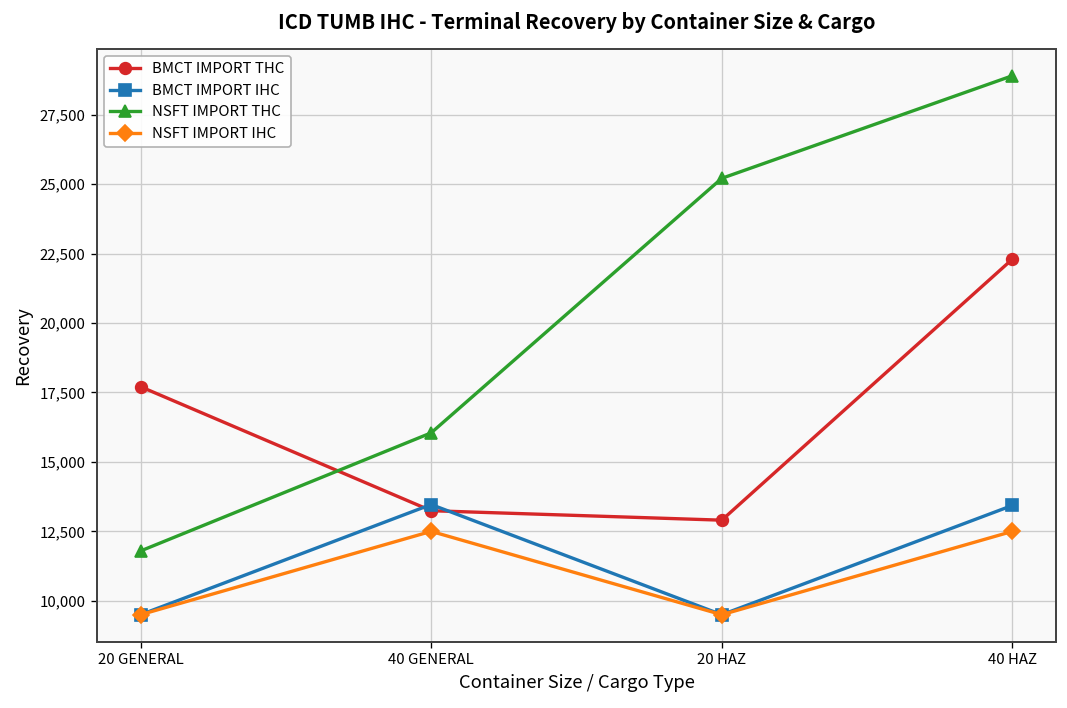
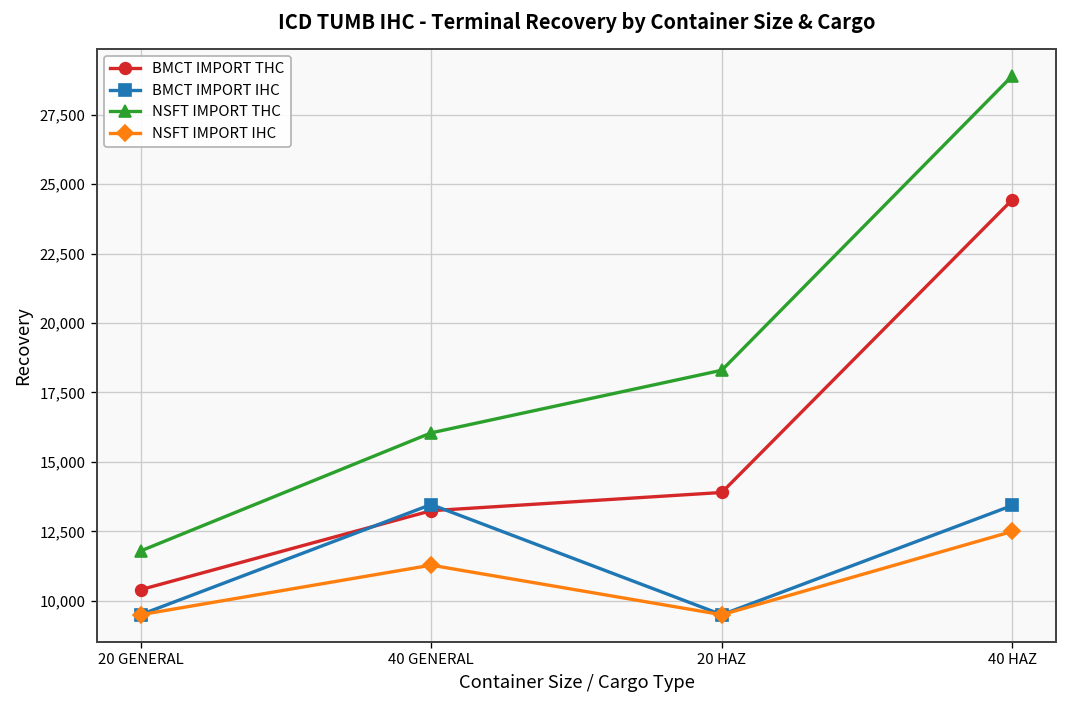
  {
    "BMCT IMPORT THC": {
-     "20 GENERAL": "17,700",
+     "20 GENERAL": "10,400",
      "40 GENERAL": "13,200",
-     "20 HAZ": "12,900",
-     "40 HAZ": "22,300"
+     "20 HAZ": "13,900",
+     "40 HAZ": "24,400"
    },
    "BMCT IMPORT IHC": {
      "40 GENERAL": "13,500",
      "40 HAZ": "13,400"
    },
    "NSFT IMPORT THC": {
      "20 GENERAL": "11,800",
      "40 GENERAL": "16,000",
-     "20 HAZ": "25,200",
+     "20 HAZ": "18,300",
      "40 HAZ": "28,900"
    },
    "NSFT IMPORT IHC": {
-     "40 GENERAL": "12,500",
+     "40 GENERAL": "11,300",
      "40 HAZ": "12,500"
    }
  }
